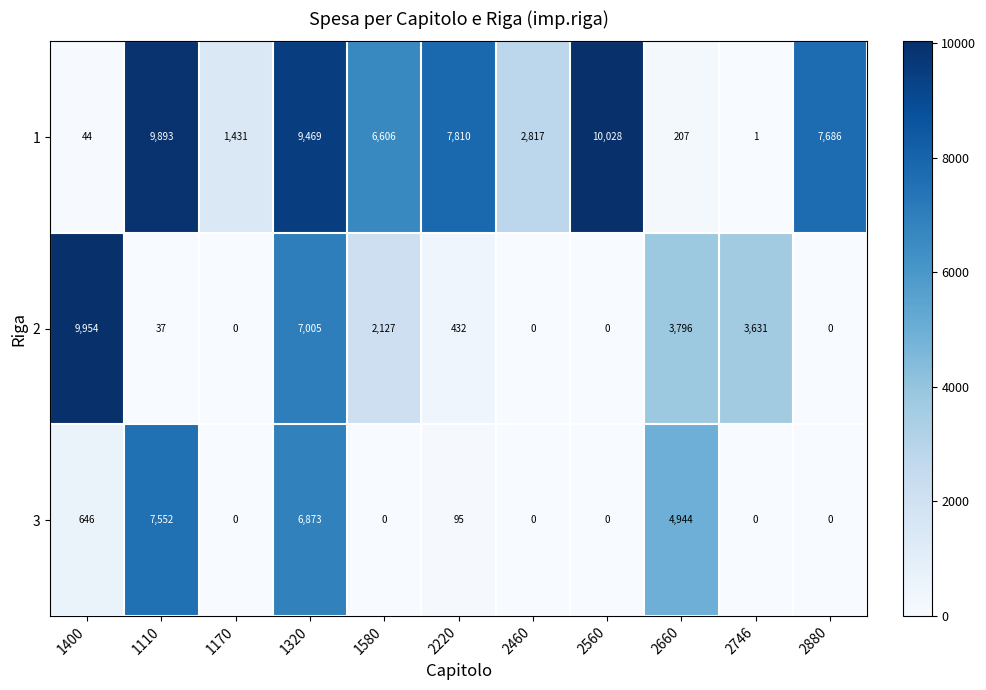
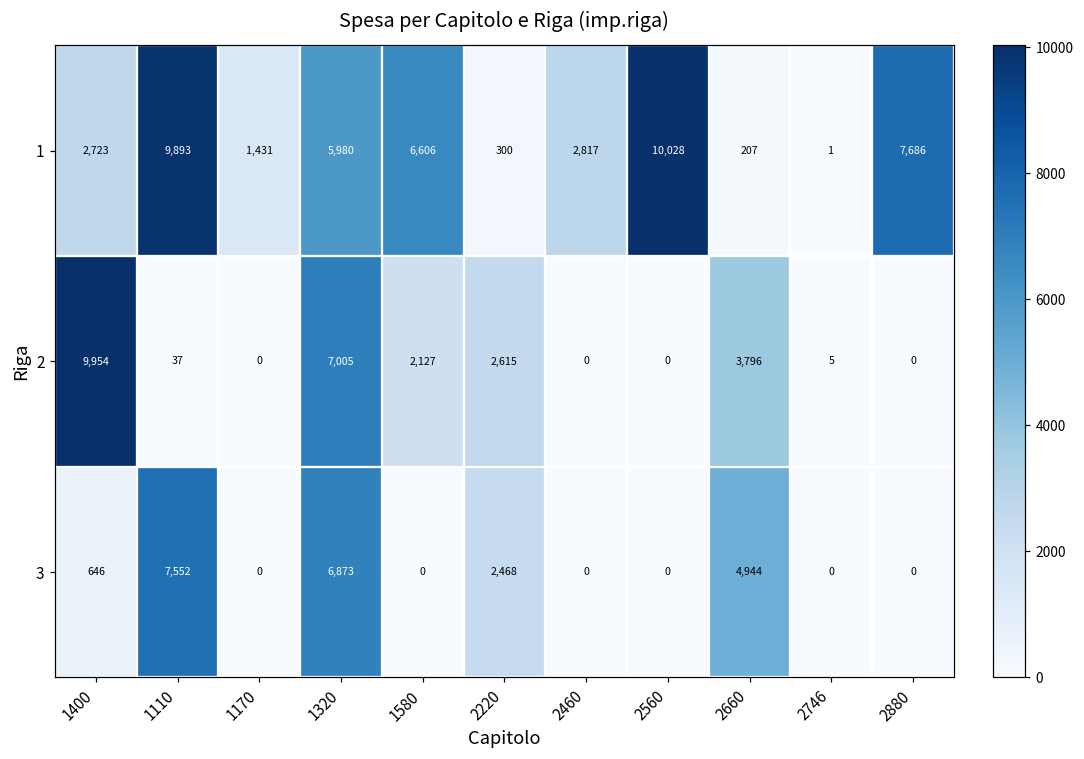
  {
    "1": {
-     "1400": "44",
+     "1400": "2,723",
      "1110": "9,893",
      "1170": "1,431",
-     "1320": "9,469",
+     "1320": "5,980",
      "1580": "6,606",
-     "2220": "7,810",
+     "2220": "300",
      "2460": "2,817",
      "2560": "10,028",
      "2660": "207",
      "2746": "1",
      "2880": "7,686"
    },
    "2": {
      "1400": "9,954",
      "1110": "37",
      "1170": "0",
      "1320": "7,005",
      "1580": "2,127",
-     "2220": "432",
+     "2220": "2,615",
      "2460": "0",
      "2560": "0",
      "2660": "3,796",
-     "2746": "3,631",
+     "2746": "5",
      "2880": "0"
    },
    "3": {
      "1400": "646",
      "1110": "7,552",
      "1170": "0",
      "1320": "6,873",
      "1580": "0",
-     "2220": "95",
+     "2220": "2,468",
      "2460": "0",
      "2560": "0",
      "2660": "4,944",
      "2746": "0",
      "2880": "0"
    }
  }
